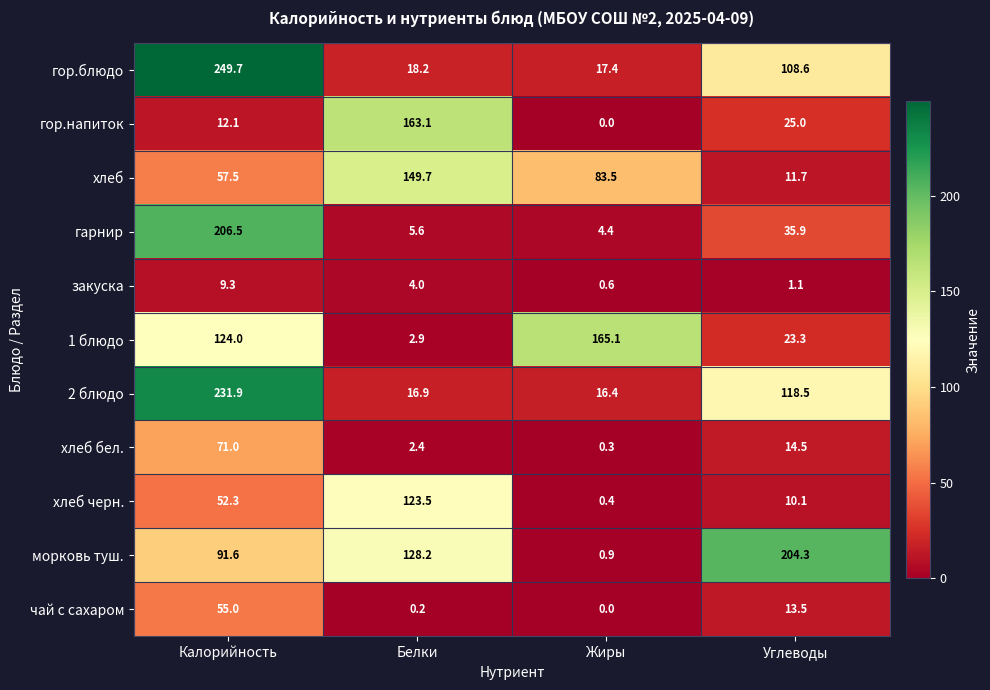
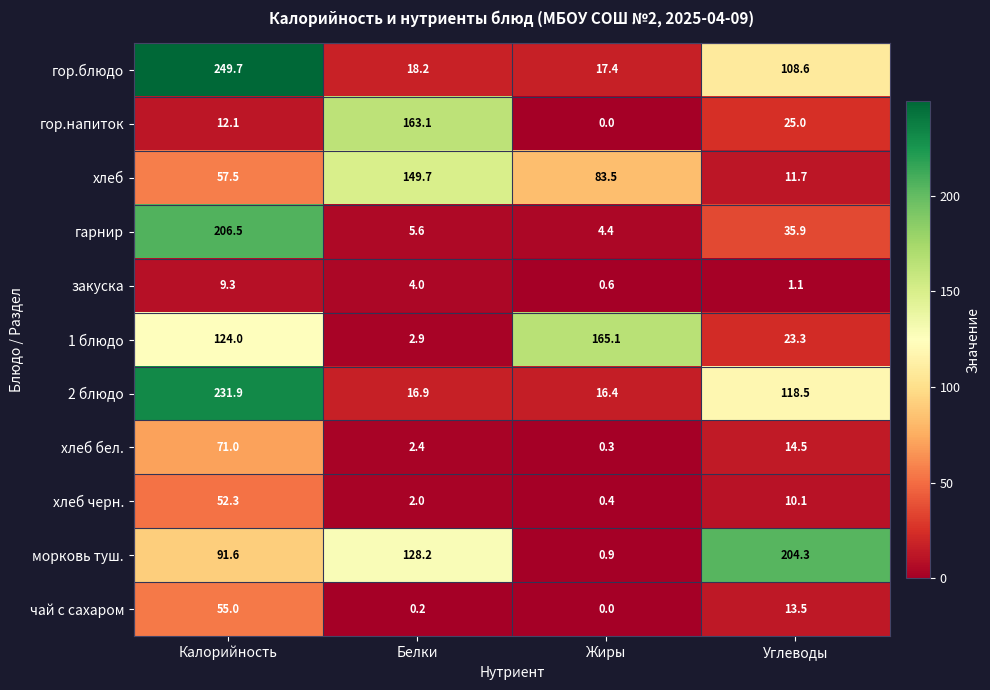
  {
    "гор.блюдо": {
      "Калорийность": 249.7,
      "Белки": 18.2,
      "Жиры": 17.4,
      "Углеводы": 108.6
    },
    "гор.напиток": {
      "Калорийность": 12.1,
      "Белки": 163.1,
      "Жиры": 0.0,
      "Углеводы": 25.0
    },
    "хлеб": {
      "Калорийность": 57.5,
      "Белки": 149.7,
      "Жиры": 83.5,
      "Углеводы": 11.7
    },
    "гарнир": {
      "Калорийность": 206.5,
      "Белки": 5.6,
      "Жиры": 4.4,
      "Углеводы": 35.9
    },
    "закуска": {
      "Калорийность": 9.3,
      "Белки": 4.0,
      "Жиры": 0.6,
      "Углеводы": 1.1
    },
    "1 блюдо": {
      "Калорийность": 124.0,
      "Белки": 2.9,
      "Жиры": 165.1,
      "Углеводы": 23.3
    },
    "2 блюдо": {
      "Калорийность": 231.9,
      "Белки": 16.9,
      "Жиры": 16.4,
      "Углеводы": 118.5
    },
    "хлеб бел.": {
      "Калорийность": 71.0,
      "Белки": 2.4,
      "Жиры": 0.3,
      "Углеводы": 14.5
    },
    "хлеб черн.": {
      "Калорийность": 52.3,
-     "Белки": 123.5,
+     "Белки": 2.0,
      "Жиры": 0.4,
      "Углеводы": 10.1
    },
    "морковь туш.": {
      "Калорийность": 91.6,
      "Белки": 128.2,
      "Жиры": 0.9,
      "Углеводы": 204.3
    },
    "чай с сахаром": {
      "Калорийность": 55.0,
      "Белки": 0.2,
      "Жиры": 0.0,
      "Углеводы": 13.5
    }
  }
